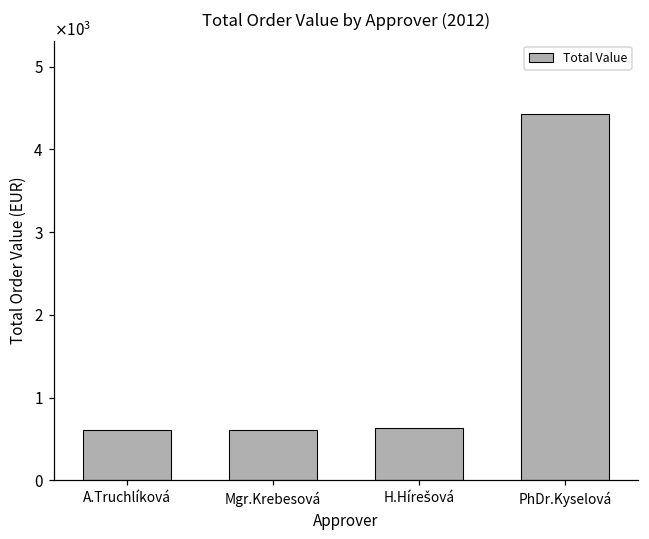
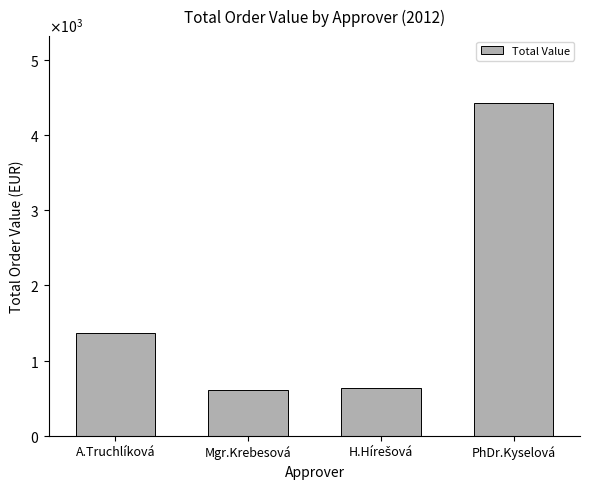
  {
-   "A.Truchlíková": 600,
+   "A.Truchlíková": 1400,
    "Mgr.Krebesová": 600,
    "H.Hírešová": 600,
    "PhDr.Kyselová": 4400
  }
